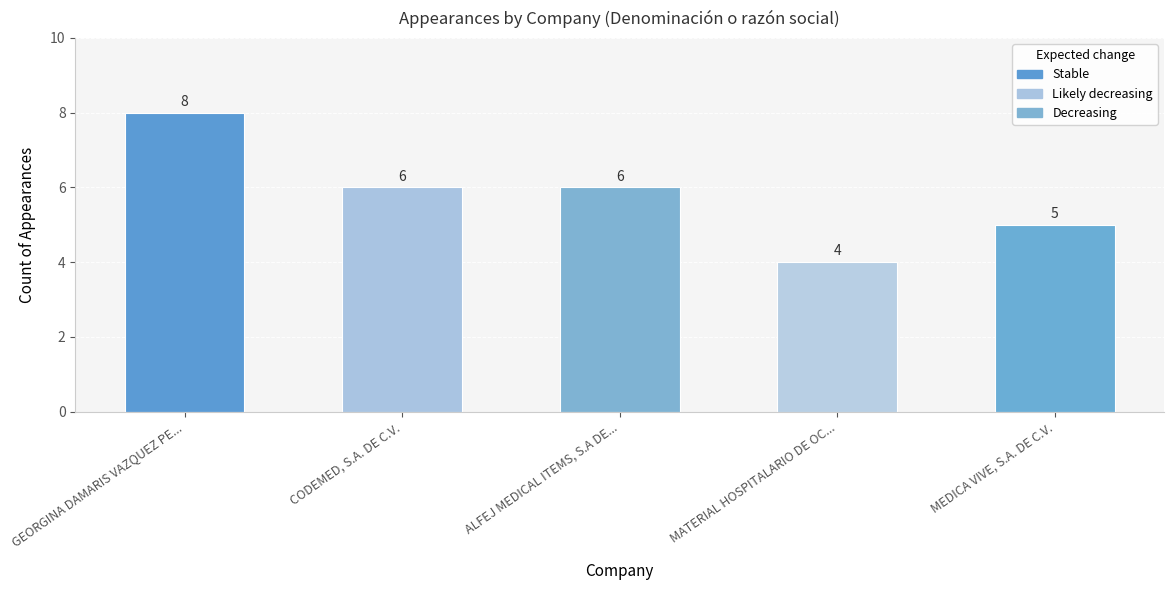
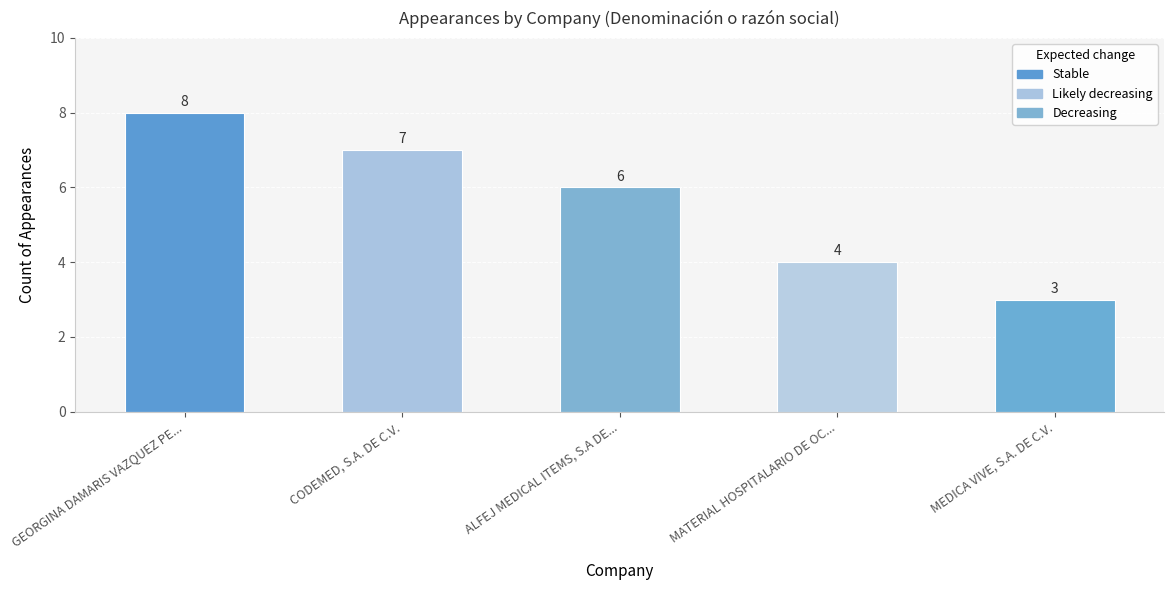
  {
    "GEORGINA DAMARIS VAZQUEZ PE...": 8,
-   "CODEMED, S.A. DE C.V.": 6,
+   "CODEMED, S.A. DE C.V.": 7,
    "ALFEJ MEDICAL ITEMS, S.A DE...": 6,
    "MATERIAL HOSPITALARIO DE OC...": 4,
-   "MEDICA VIVE, S.A. DE C.V.": 5
+   "MEDICA VIVE, S.A. DE C.V.": 3
  }
